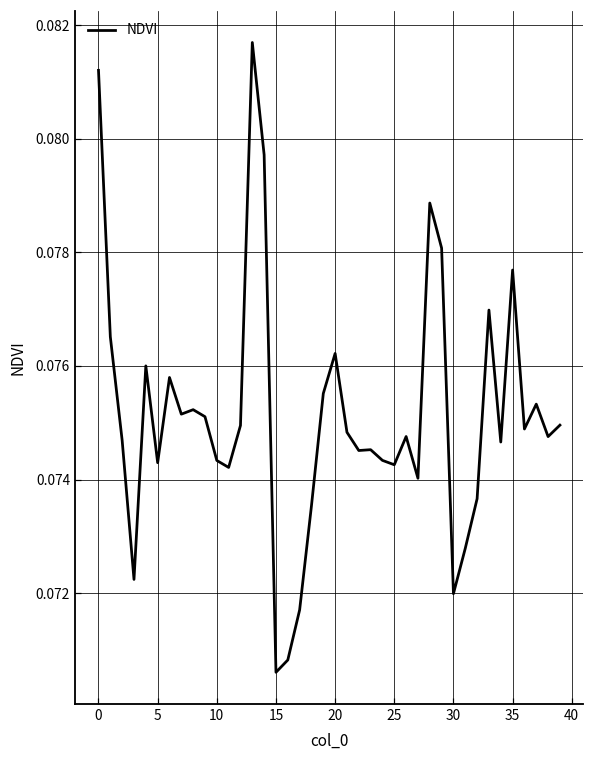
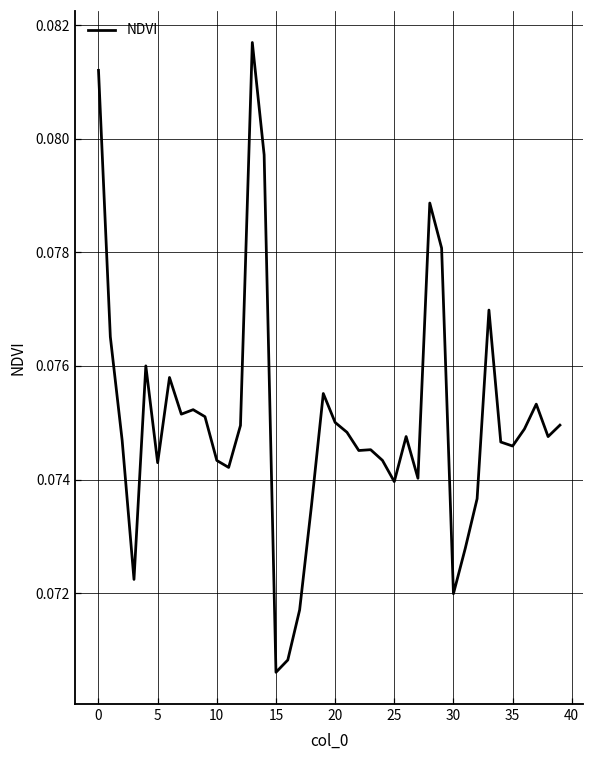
  {
    "0": 0.0812,
    "5": 0.0743,
    "10": 0.0743,
    "15": 0.0706,
-   "20": 0.0762,
-   "25": 0.0743,
+   "20": 0.0750,
+   "25": 0.0740,
    "30": 0.0720,
-   "35": 0.0777
+   "35": 0.0746
  }
